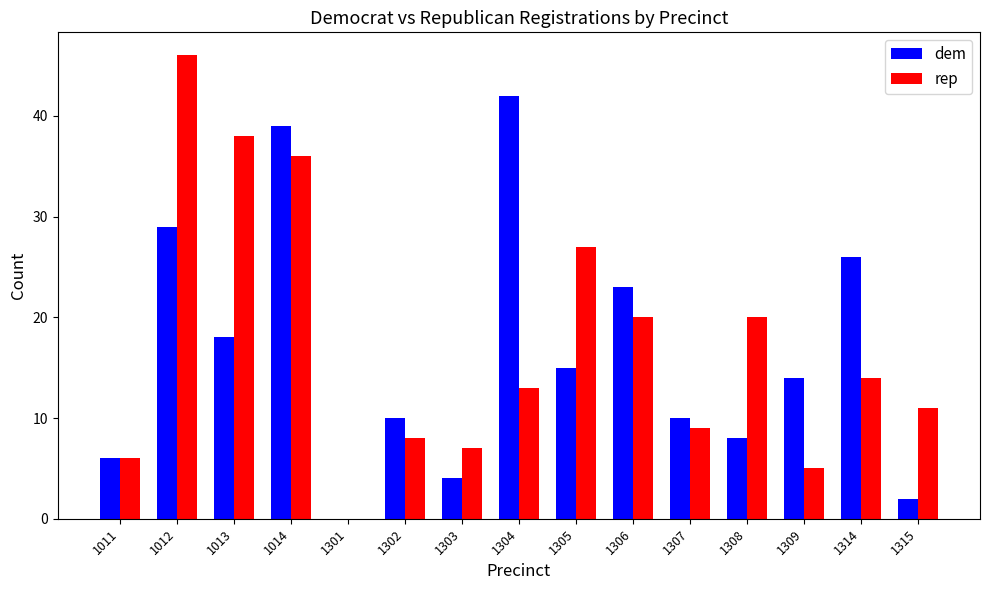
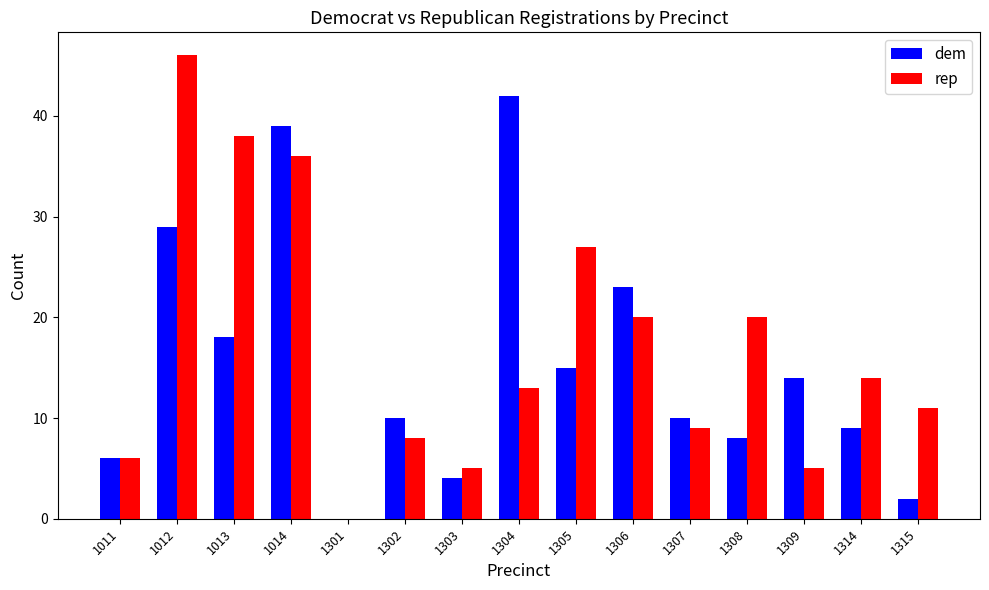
  {
    "dem": {
      "1011": 6,
      "1012": 29,
      "1013": 18,
      "1014": 39,
      "1301": 0,
      "1302": 10,
      "1303": 4,
      "1304": 42,
      "1305": 15,
      "1306": 23,
      "1307": 10,
      "1308": 8,
      "1309": 14,
-     "1314": 26,
+     "1314": 9,
      "1315": 2
    },
    "rep": {
      "1011": 6,
      "1012": 46,
      "1013": 38,
      "1014": 36,
      "1301": 0,
      "1302": 8,
-     "1303": 7,
+     "1303": 5,
      "1304": 13,
      "1305": 27,
      "1306": 20,
      "1307": 9,
      "1308": 20,
      "1309": 5,
      "1314": 14,
      "1315": 11
    }
  }
